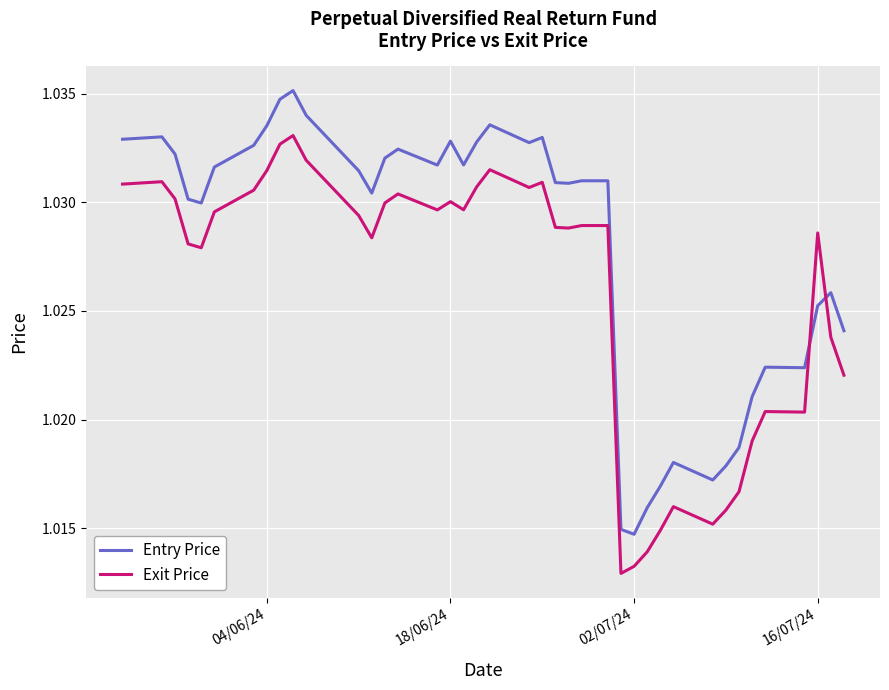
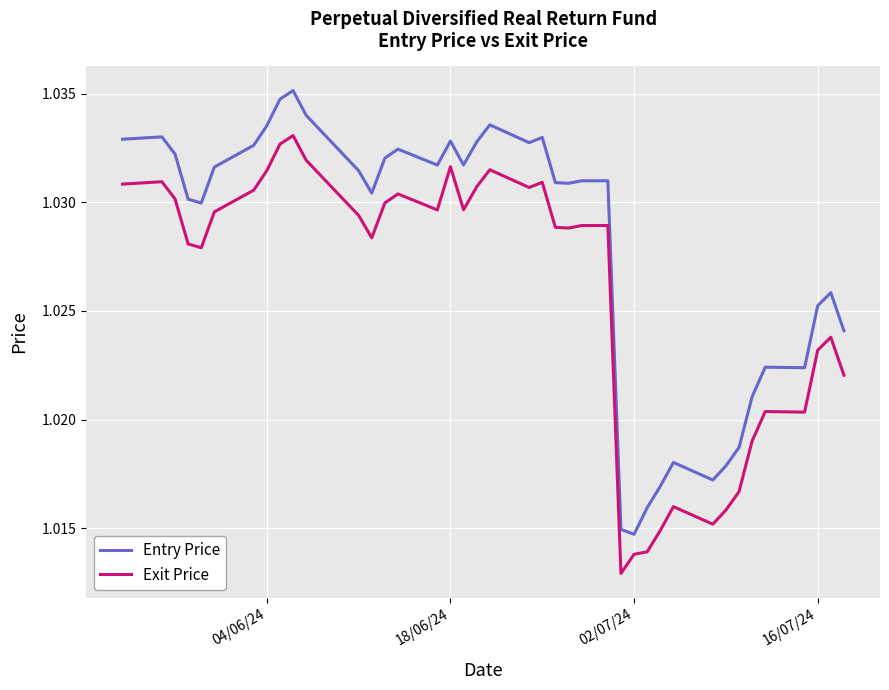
  {
    "Entry Price": {
      "04/06/24": 1.0335,
      "18/06/24": 1.0328,
      "02/07/24": 1.0147,
      "16/07/24": 1.0252
    },
    "Exit Price": {
      "04/06/24": 1.0315,
-     "18/06/24": 1.0300,
-     "02/07/24": 1.0133,
-     "16/07/24": 1.0286
+     "18/06/24": 1.0316,
+     "02/07/24": 1.0138,
+     "16/07/24": 1.0232
    }
  }
